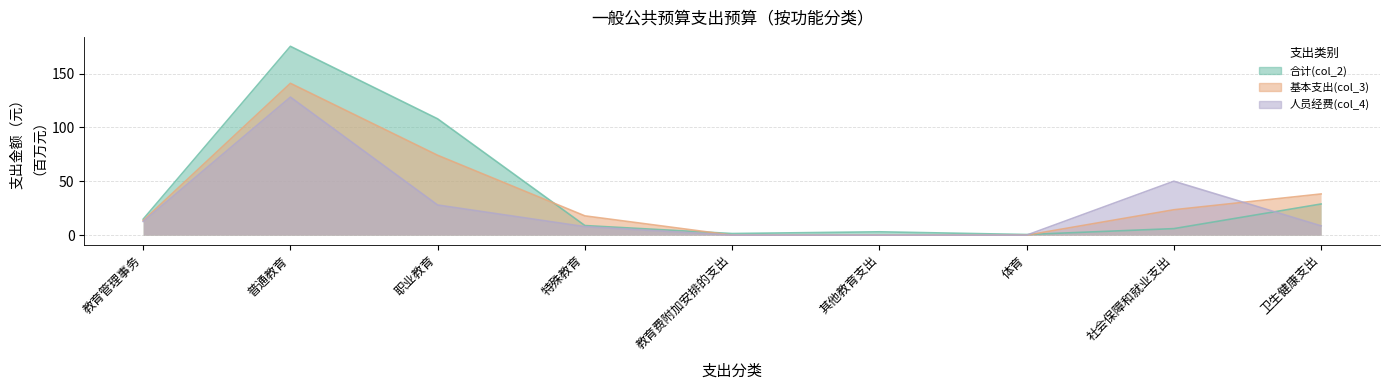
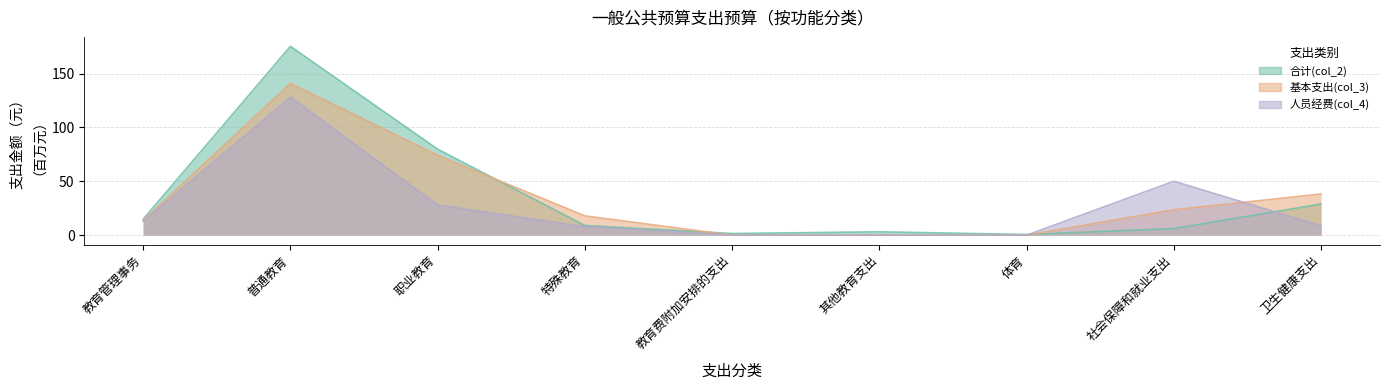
  {
    "合计(col_2)": {
      "普通教育": 175,
-     "职业教育": 108,
+     "职业教育": 80,
      "其他教育支出": 3,
      "社会保障和就业支出": 6,
      "卫生健康支出": 29
    },
    "基本支出(col_3)": {
      "普通教育": 141,
      "职业教育": 74,
      "特殊教育": 18,
      "社会保障和就业支出": 24,
      "卫生健康支出": 38
    },
    "人员经费(col_4)": {
      "普通教育": 128,
      "职业教育": 28,
      "社会保障和就业支出": 50,
      "卫生健康支出": 9
    }
  }
